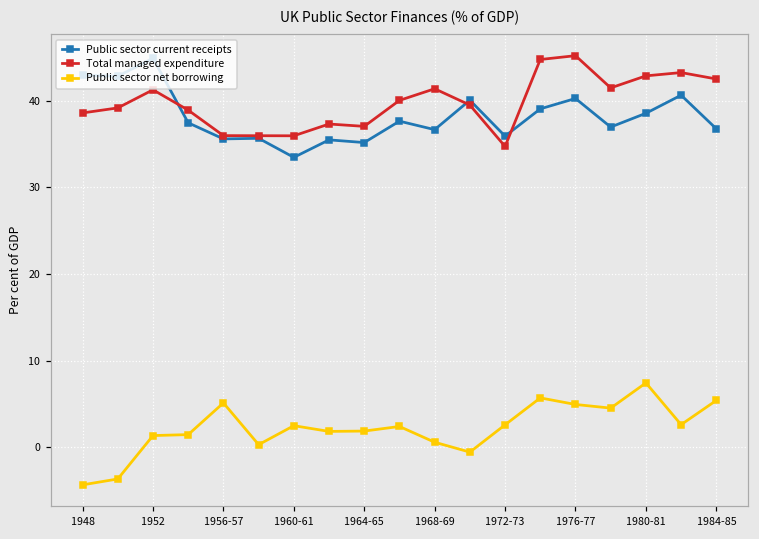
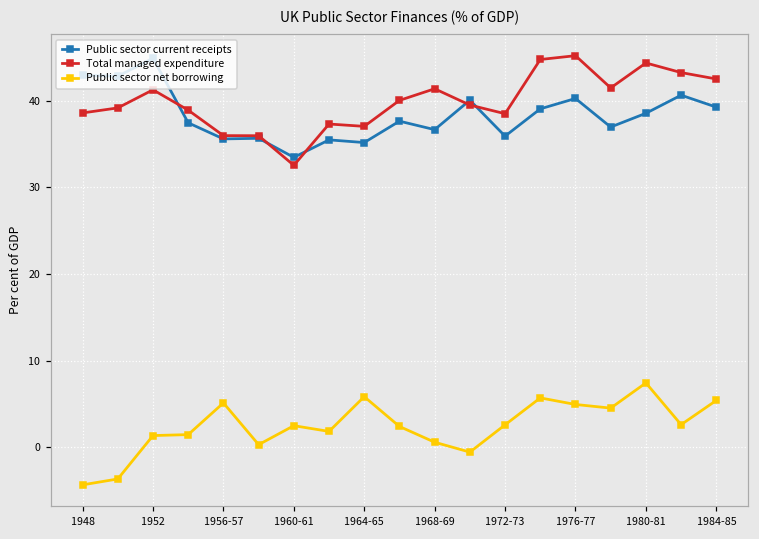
  {
    "Public sector current receipts": {
      "1956-57": 36,
      "1960-61": 33,
      "1964-65": 35,
      "1968-69": 37,
      "1972-73": 36,
      "1976-77": 40,
      "1980-81": 39,
-     "1984-85": 37
+     "1984-85": 39
    },
    "Total managed expenditure": {
      "1948": 39,
      "1956-57": 36,
-     "1960-61": 36,
+     "1960-61": 33,
      "1964-65": 37,
      "1968-69": 41,
-     "1972-73": 35,
+     "1972-73": 39,
      "1976-77": 45,
-     "1980-81": 43,
+     "1980-81": 44,
      "1984-85": 43
    },
    "Public sector net borrowing": {
      "1948": -4,
      "1952": 1,
      "1956-57": 5,
      "1960-61": 2,
-     "1964-65": 2,
+     "1964-65": 6,
      "1968-69": 1,
      "1972-73": 3,
      "1976-77": 5,
      "1980-81": 7,
      "1984-85": 5
    }
  }
